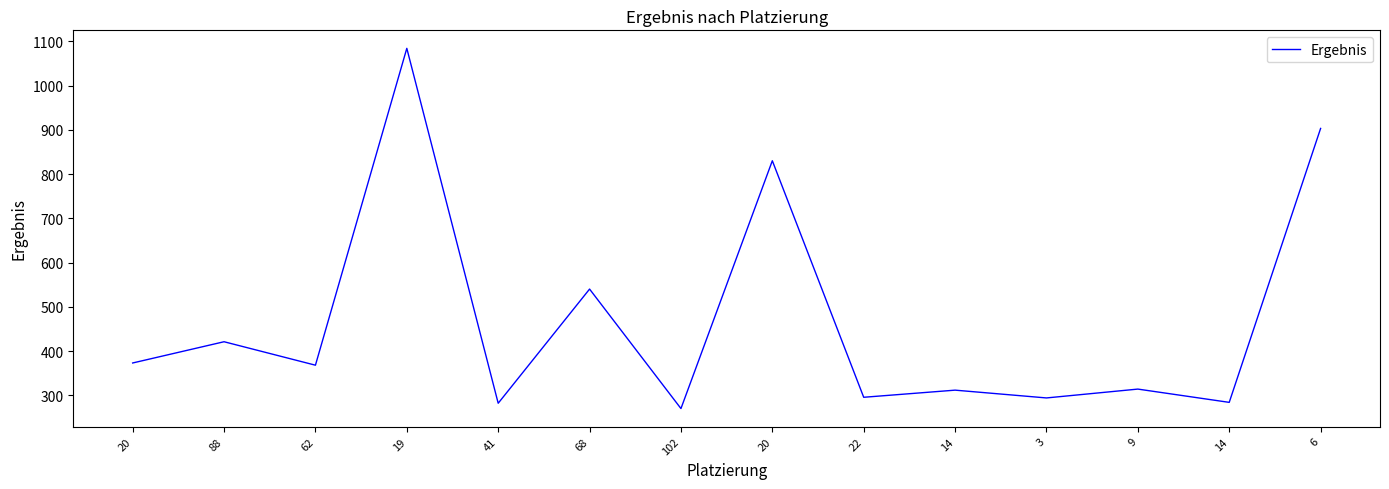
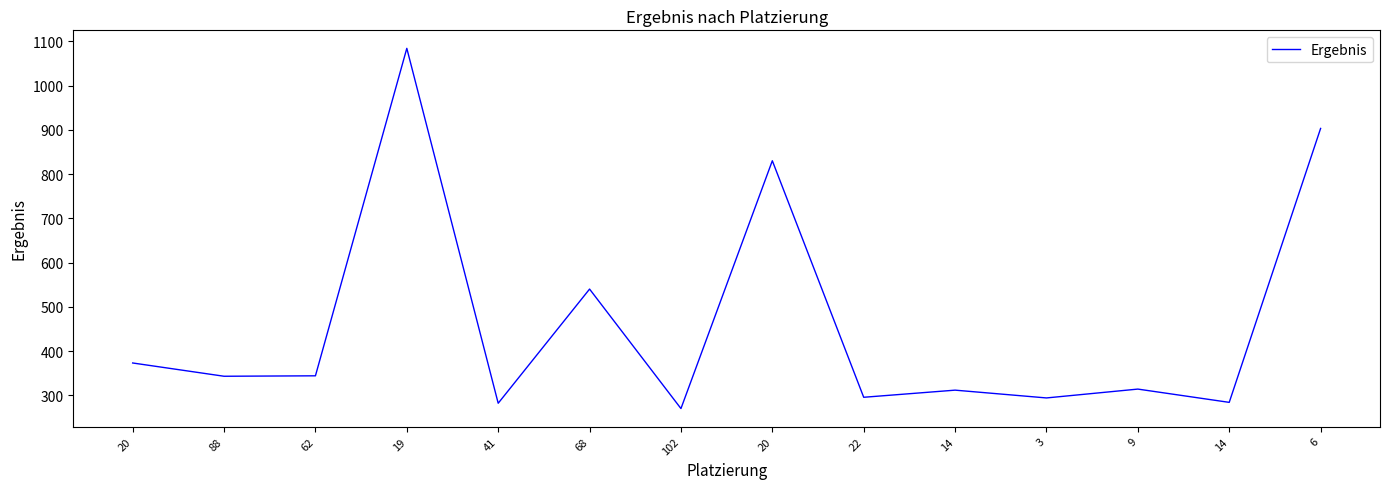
  {
-   "88": 420,
-   "62": 370,
+   "88": 340,
+   "62": 340,
    "19": 1080,
    "41": 280,
    "68": 540,
    "102": 270,
    "22": 300,
    "3": 290,
    "9": 310,
    "6": 900
  }
